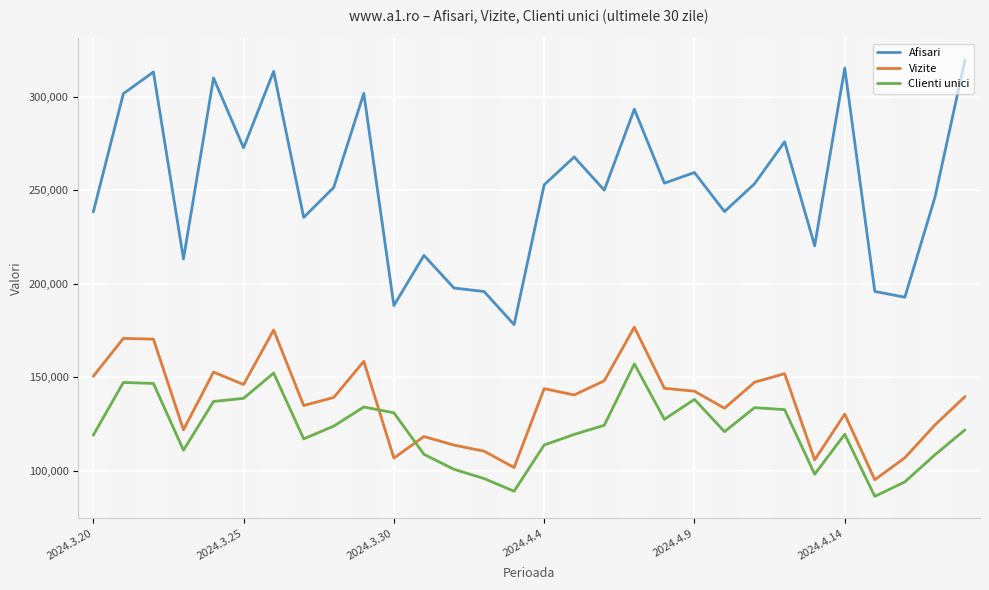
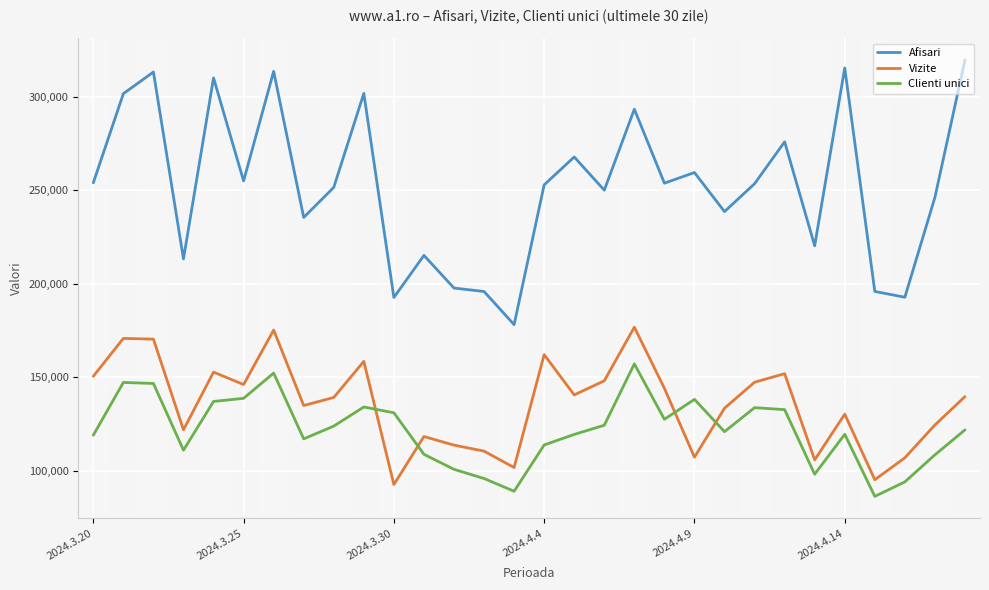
  {
    "Afisari": {
-     "2024.3.20": "238,000",
-     "2024.3.25": "273,000",
-     "2024.3.30": "188,000",
+     "2024.3.20": "254,000",
+     "2024.3.25": "255,000",
+     "2024.3.30": "193,000",
      "2024.4.4": "253,000",
      "2024.4.9": "259,000",
      "2024.4.14": "315,000"
    },
    "Vizite": {
      "2024.3.20": "150,000",
      "2024.3.25": "146,000",
-     "2024.3.30": "107,000",
-     "2024.4.4": "144,000",
-     "2024.4.9": "142,000",
+     "2024.3.30": "93,000",
+     "2024.4.4": "162,000",
+     "2024.4.9": "107,000",
      "2024.4.14": "130,000"
    },
    "Clienti unici": {
      "2024.3.20": "119,000",
      "2024.3.25": "139,000",
      "2024.3.30": "131,000",
      "2024.4.4": "114,000",
      "2024.4.9": "138,000",
      "2024.4.14": "119,000"
    }
  }
